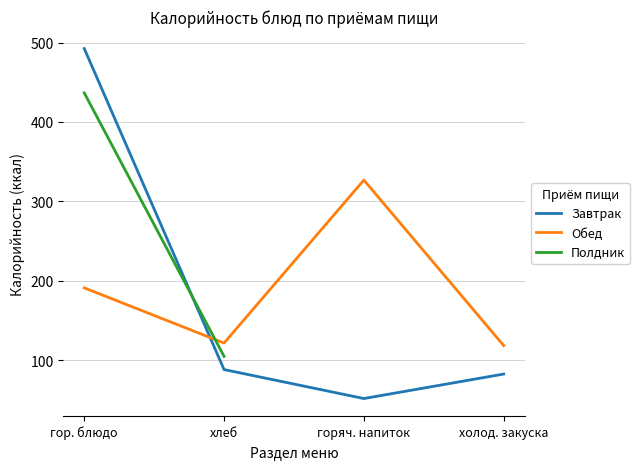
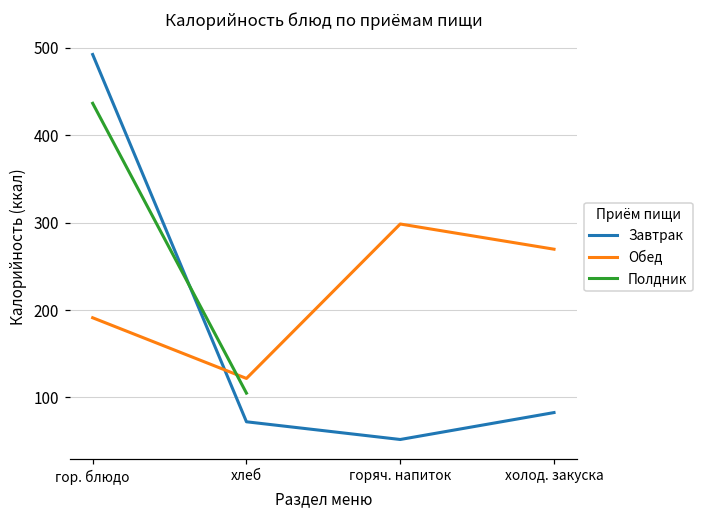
  {
    "Завтрак": {
      "гор. блюдо": 490,
-     "хлеб": 90,
+     "хлеб": 70,
      "горяч. напиток": 50,
      "холод. закуска": 80
    },
    "Обед": {
      "гор. блюдо": 190,
      "хлеб": 120,
-     "горяч. напиток": 330,
-     "холод. закуска": 120
+     "горяч. напиток": 300,
+     "холод. закуска": 270
    },
    "Полдник": {
      "гор. блюдо": 440,
      "хлеб": 110
    }
  }
